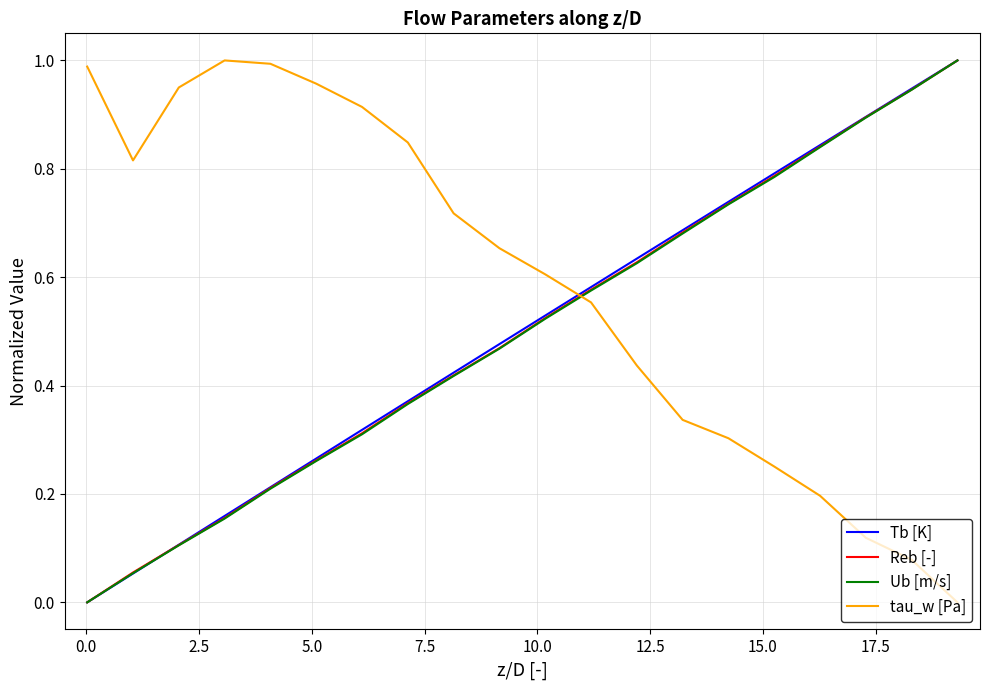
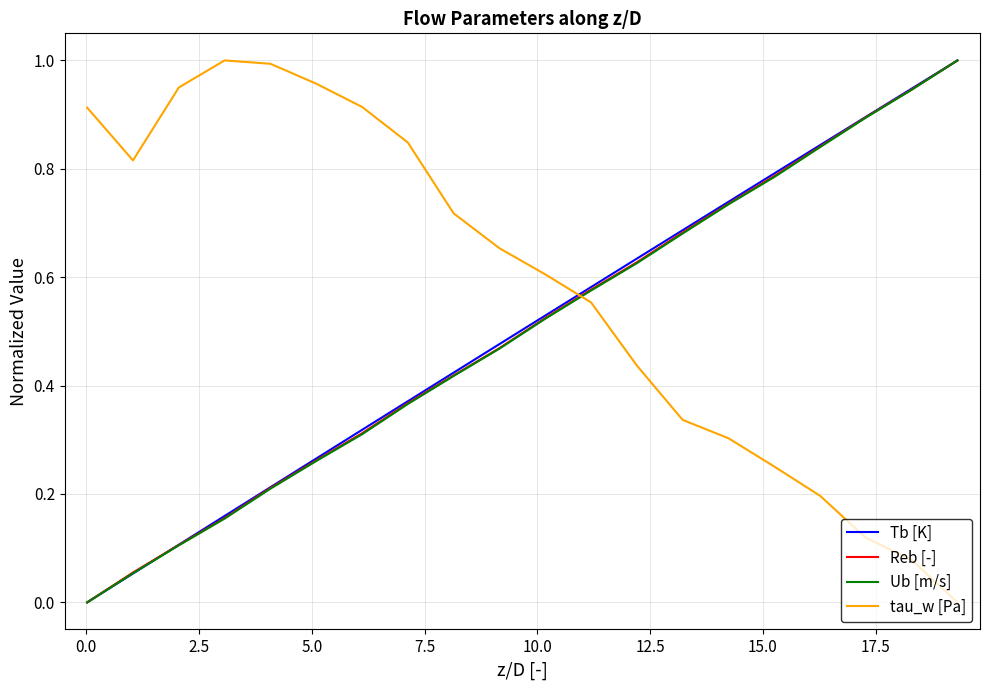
  {
    "tau_w [Pa]": {
-     "0.0": 0.99
+     "0.0": 0.91
    }
  }
